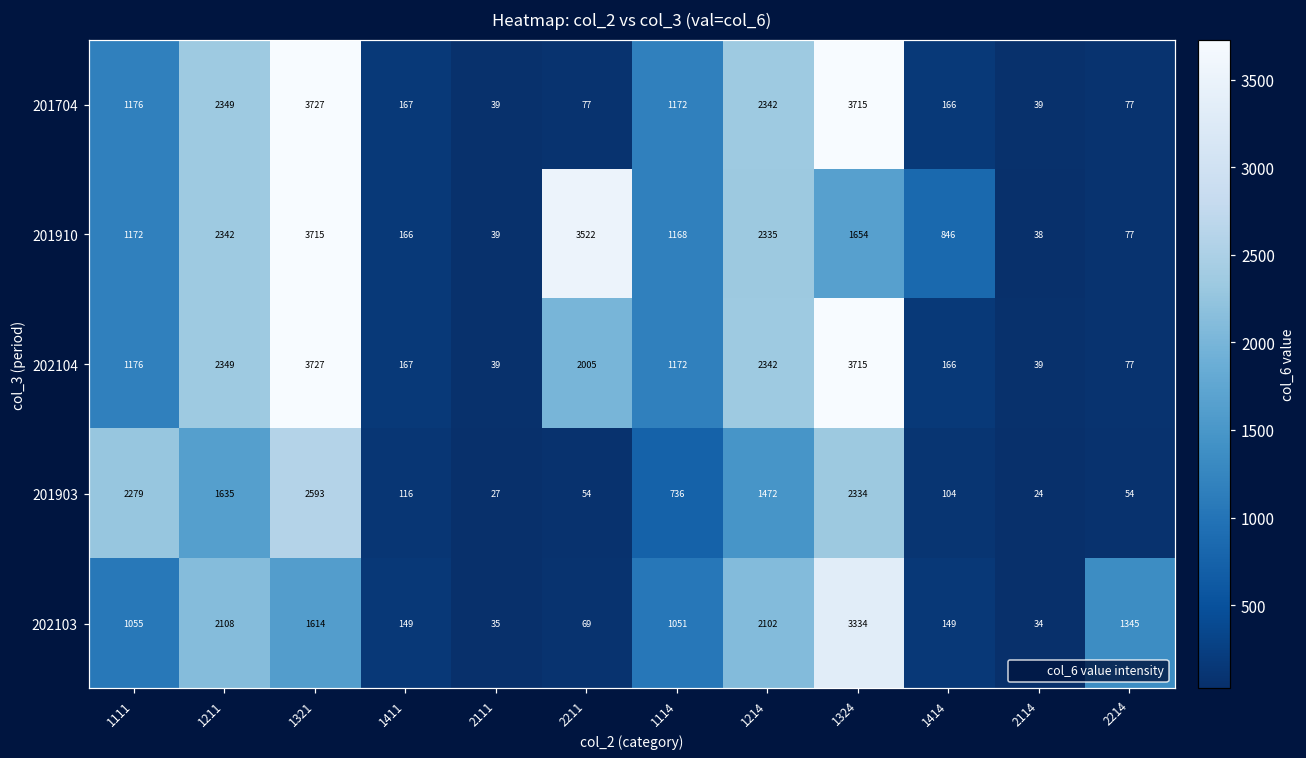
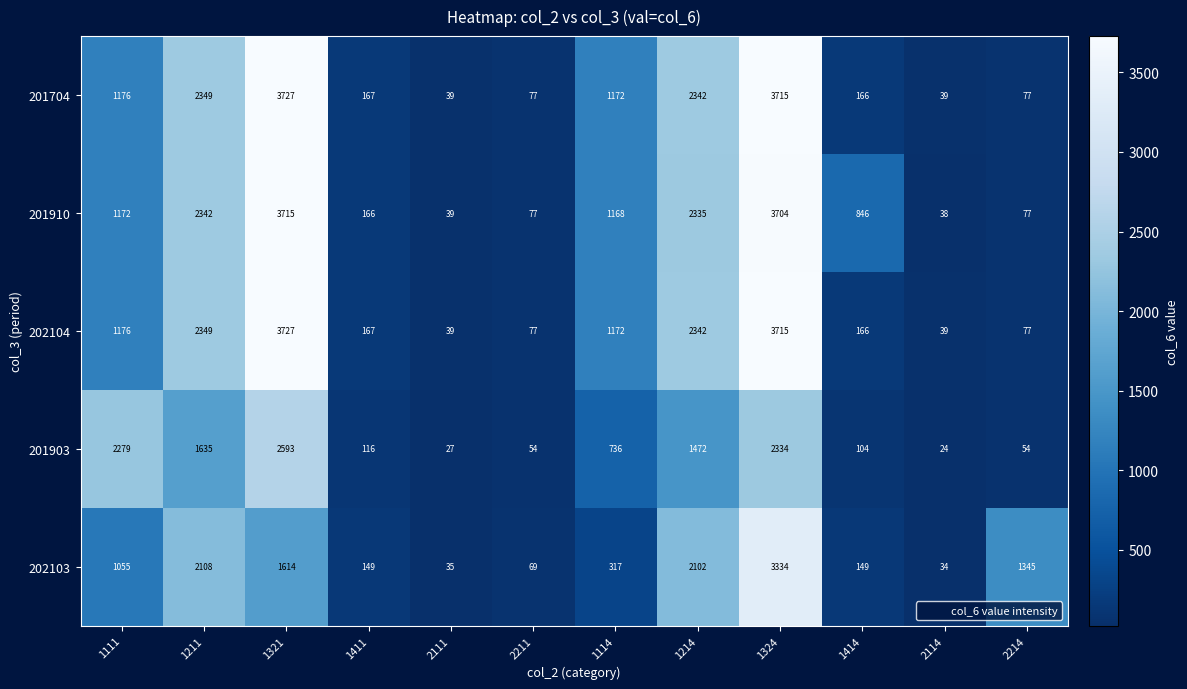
  {
    "201704": {
      "1111": 1176,
      "1211": 2349,
      "1321": 3727,
      "1411": 167,
      "2111": 39,
      "2211": 77,
      "1114": 1172,
      "1214": 2342,
      "1324": 3715,
      "1414": 166,
      "2114": 39,
      "2214": 77
    },
    "201910": {
      "1111": 1172,
      "1211": 2342,
      "1321": 3715,
      "1411": 166,
      "2111": 39,
-     "2211": 3522,
+     "2211": 77,
      "1114": 1168,
      "1214": 2335,
-     "1324": 1654,
+     "1324": 3704,
      "1414": 846,
      "2114": 38,
      "2214": 77
    },
    "202104": {
      "1111": 1176,
      "1211": 2349,
      "1321": 3727,
      "1411": 167,
      "2111": 39,
-     "2211": 2005,
+     "2211": 77,
      "1114": 1172,
      "1214": 2342,
      "1324": 3715,
      "1414": 166,
      "2114": 39,
      "2214": 77
    },
    "201903": {
      "1111": 2279,
      "1211": 1635,
      "1321": 2593,
      "1411": 116,
      "2111": 27,
      "2211": 54,
      "1114": 736,
      "1214": 1472,
      "1324": 2334,
      "1414": 104,
      "2114": 24,
      "2214": 54
    },
    "202103": {
      "1111": 1055,
      "1211": 2108,
      "1321": 1614,
      "1411": 149,
      "2111": 35,
      "2211": 69,
-     "1114": 1051,
+     "1114": 317,
      "1214": 2102,
      "1324": 3334,
      "1414": 149,
      "2114": 34,
      "2214": 1345
    }
  }
